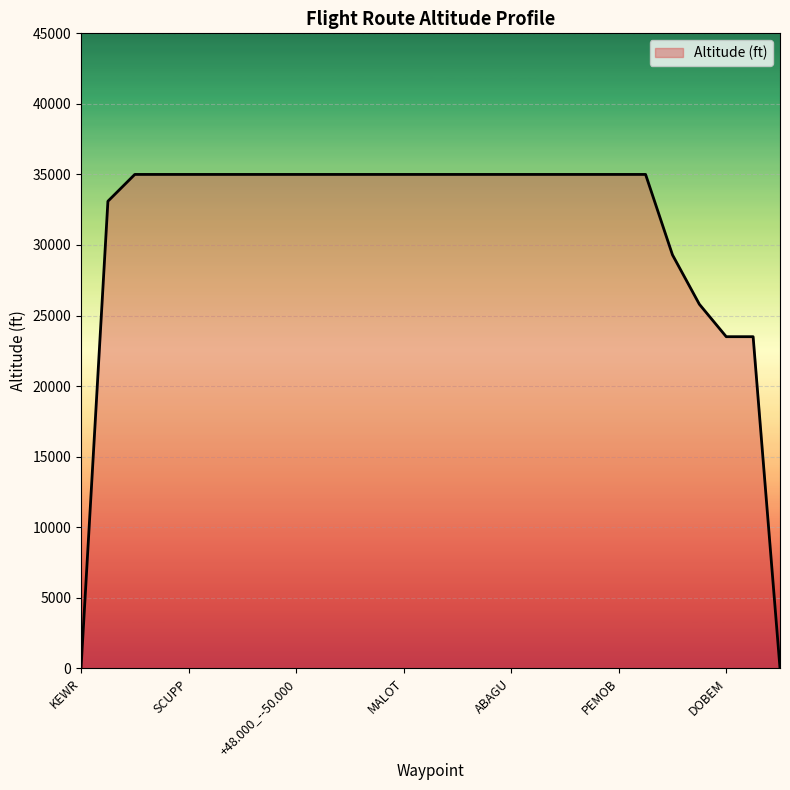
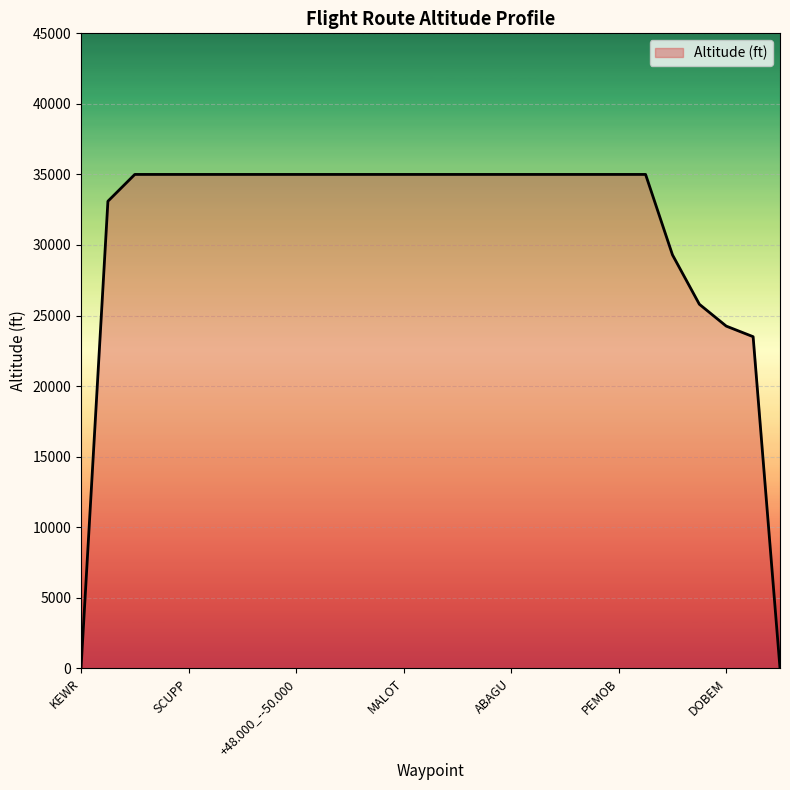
  {
    "KEWR": 0,
    "SCUPP": 35000,
    "+48.000_--50.000": 35000,
    "MALOT": 35000,
    "ABAGU": 35000,
    "PEMOB": 35000,
-   "DOBEM": 23500
+   "DOBEM": 24300
  }
